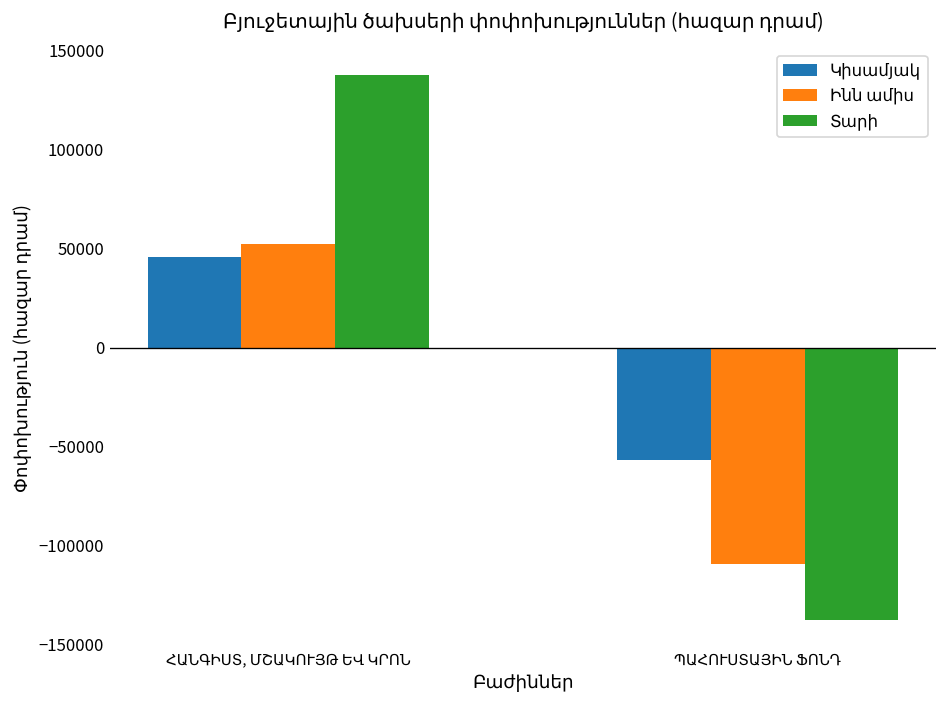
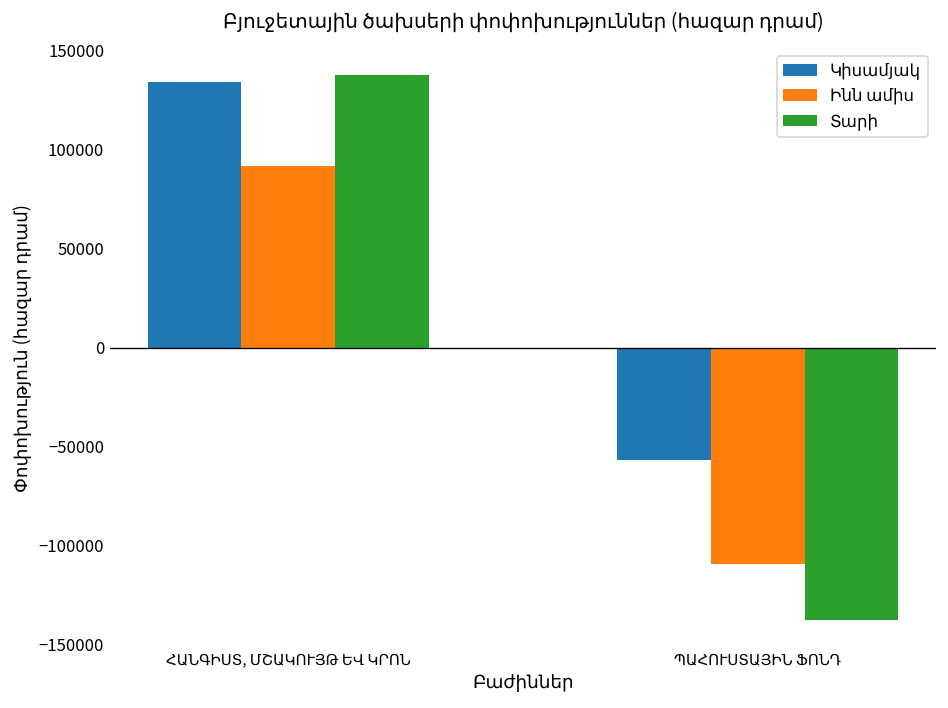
  {
    "Կիսամյակ": {
-     "ՀԱՆԳԻՍՏ, ՄՇԱԿՈՒՅԹ ԵՎ ԿՐՈՆ": 46000,
+     "ՀԱՆԳԻՍՏ, ՄՇԱԿՈՒՅԹ ԵՎ ԿՐՈՆ": 134000,
      "ՊԱՀՈՒՍՏԱՅԻՆ ՖՈՆԴ": -57000
    },
    "Ինն ամիս": {
-     "ՀԱՆԳԻՍՏ, ՄՇԱԿՈՒՅԹ ԵՎ ԿՐՈՆ": 52000,
+     "ՀԱՆԳԻՍՏ, ՄՇԱԿՈՒՅԹ ԵՎ ԿՐՈՆ": 92000,
      "ՊԱՀՈՒՍՏԱՅԻՆ ՖՈՆԴ": -109000
    },
    "Տարի": {
      "ՀԱՆԳԻՍՏ, ՄՇԱԿՈՒՅԹ ԵՎ ԿՐՈՆ": 138000,
      "ՊԱՀՈՒՍՏԱՅԻՆ ՖՈՆԴ": -138000
    }
  }
